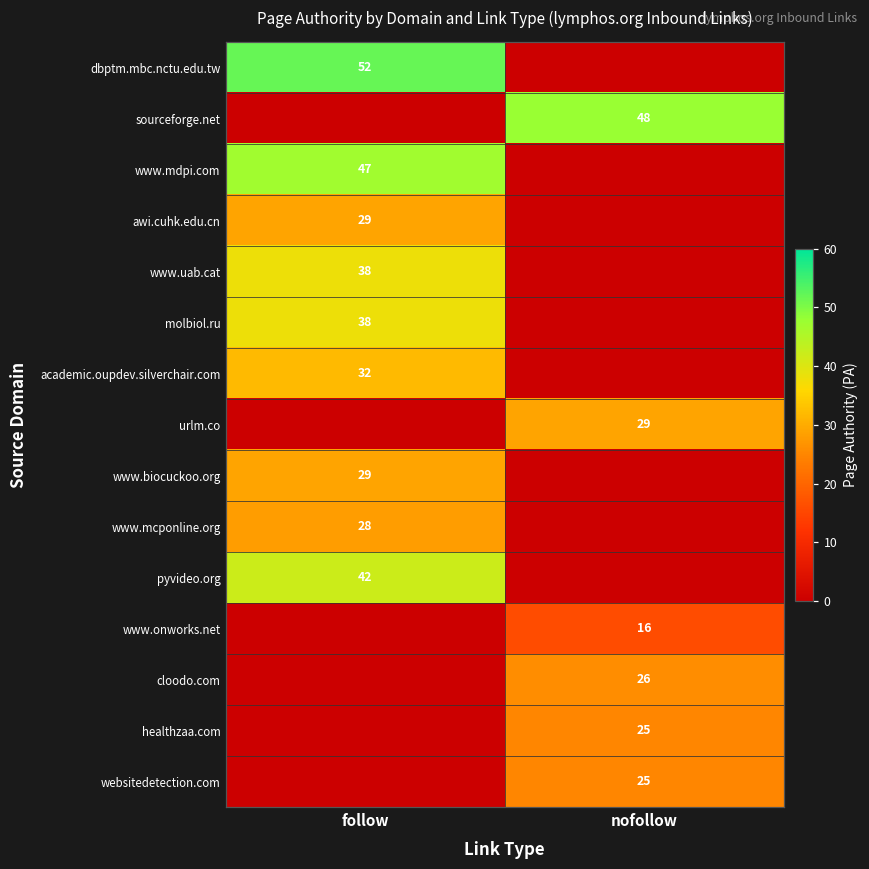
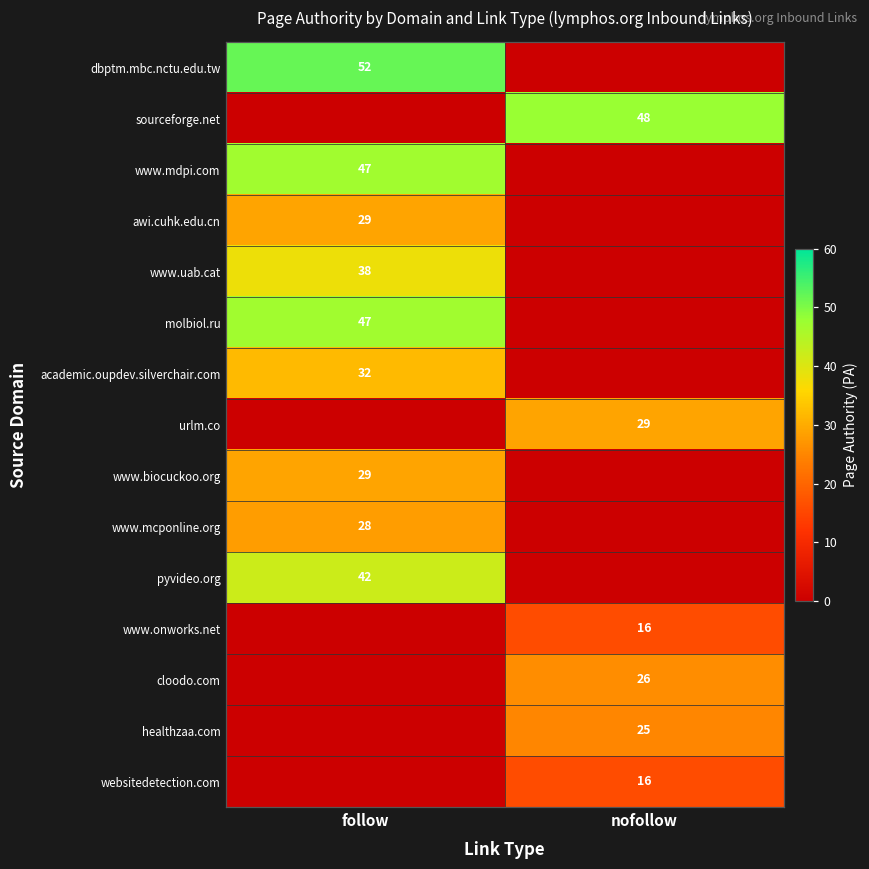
  {
    "dbptm.mbc.nctu.edu.tw": {
      "follow": 52
    },
    "sourceforge.net": {
      "nofollow": 48
    },
    "www.mdpi.com": {
      "follow": 47
    },
    "awi.cuhk.edu.cn": {
      "follow": 29
    },
    "www.uab.cat": {
      "follow": 38
    },
    "molbiol.ru": {
-     "follow": 38
+     "follow": 47
    },
    "academic.oupdev.silverchair.com": {
      "follow": 32
    },
    "urlm.co": {
      "nofollow": 29
    },
    "www.biocuckoo.org": {
      "follow": 29
    },
    "www.mcponline.org": {
      "follow": 28
    },
    "pyvideo.org": {
      "follow": 42
    },
    "www.onworks.net": {
      "nofollow": 16
    },
    "cloodo.com": {
      "nofollow": 26
    },
    "healthzaa.com": {
      "nofollow": 25
    },
    "websitedetection.com": {
-     "nofollow": 25
+     "nofollow": 16
    }
  }
